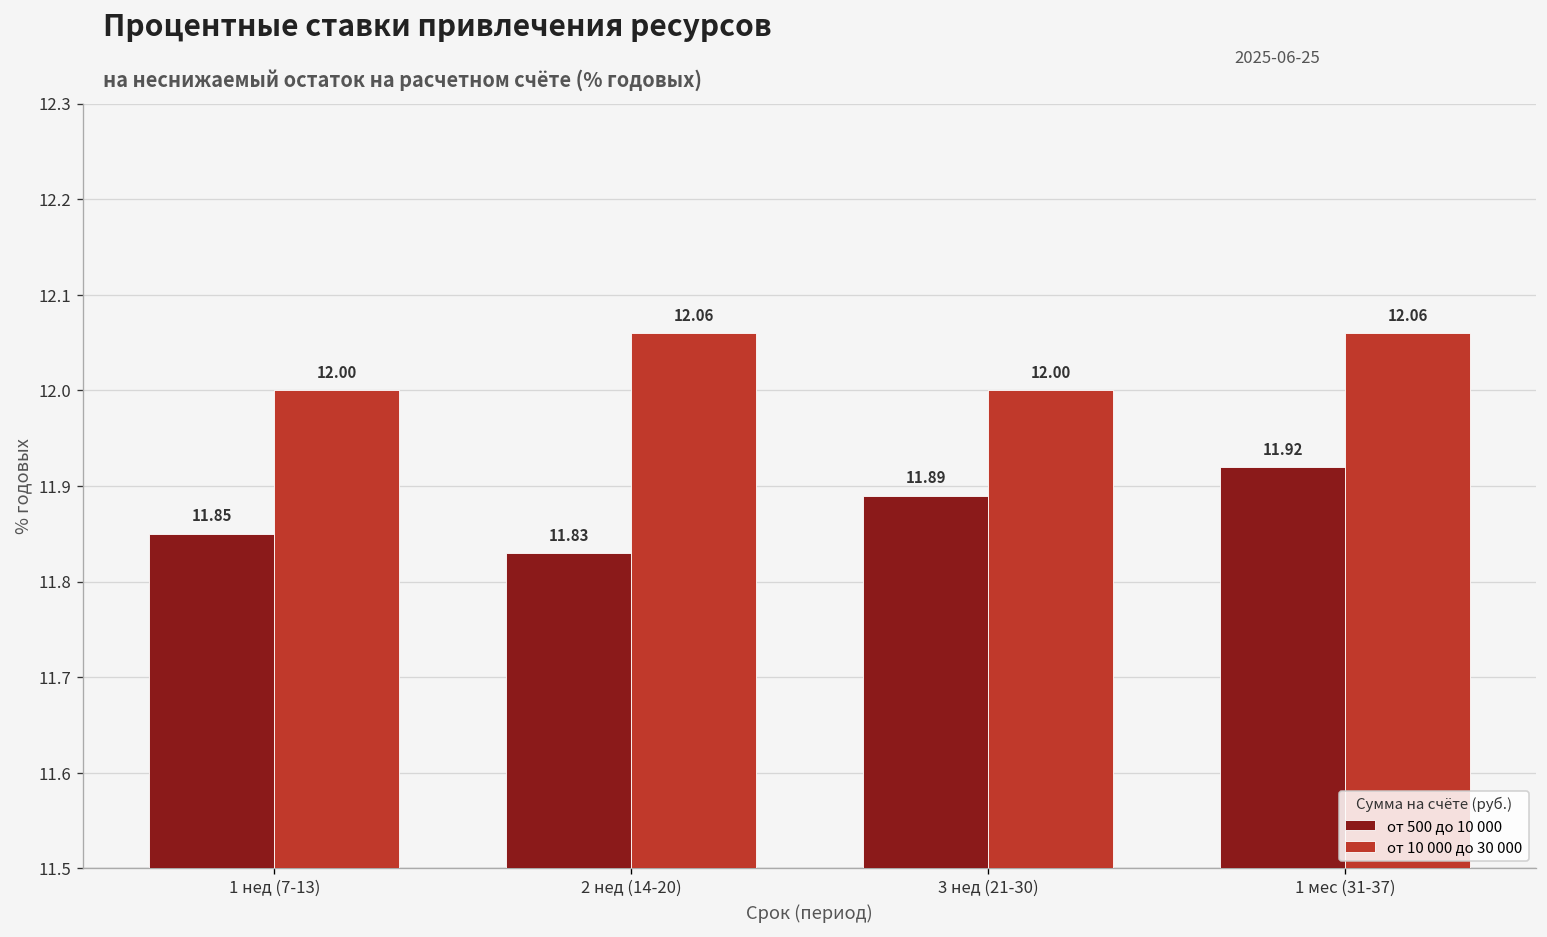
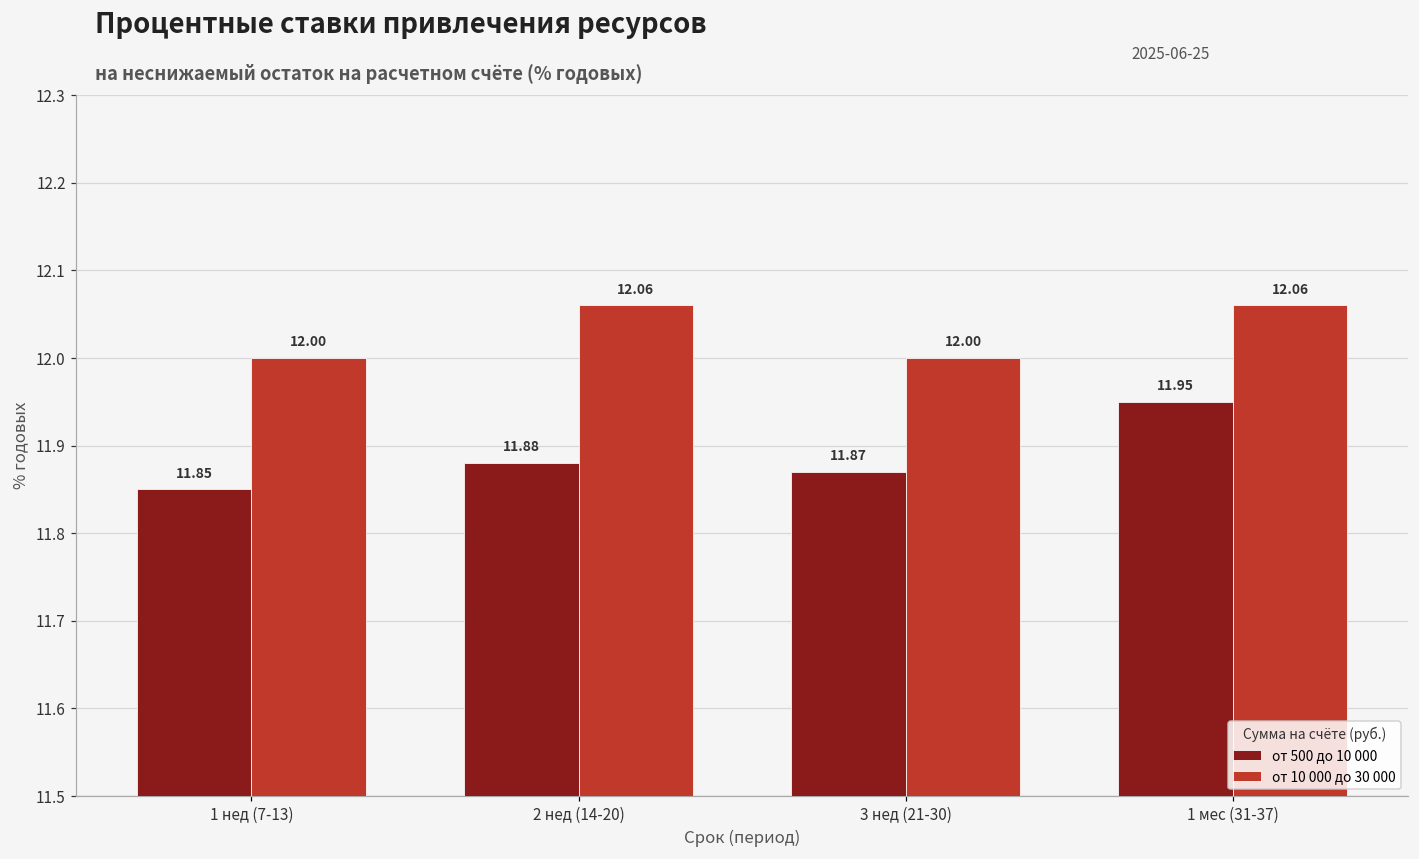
  {
    "от 500 до 10 000": {
      "1 нед (7-13)": 11.85,
-     "2 нед (14-20)": 11.83,
-     "3 нед (21-30)": 11.89,
-     "1 мес (31-37)": 11.92
+     "2 нед (14-20)": 11.88,
+     "3 нед (21-30)": 11.87,
+     "1 мес (31-37)": 11.95
    },
    "от 10 000 до 30 000": {
      "1 нед (7-13)": 12.00,
      "2 нед (14-20)": 12.06,
      "3 нед (21-30)": 12.00,
      "1 мес (31-37)": 12.06
    }
  }
